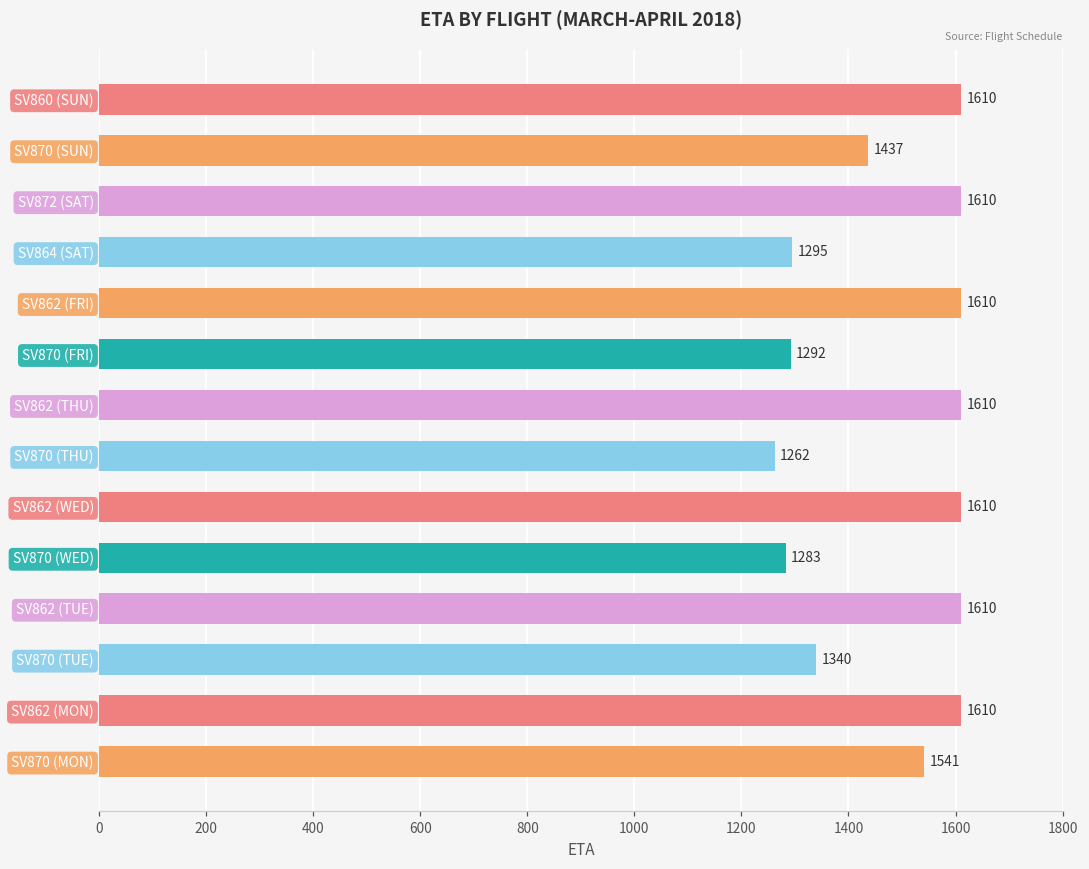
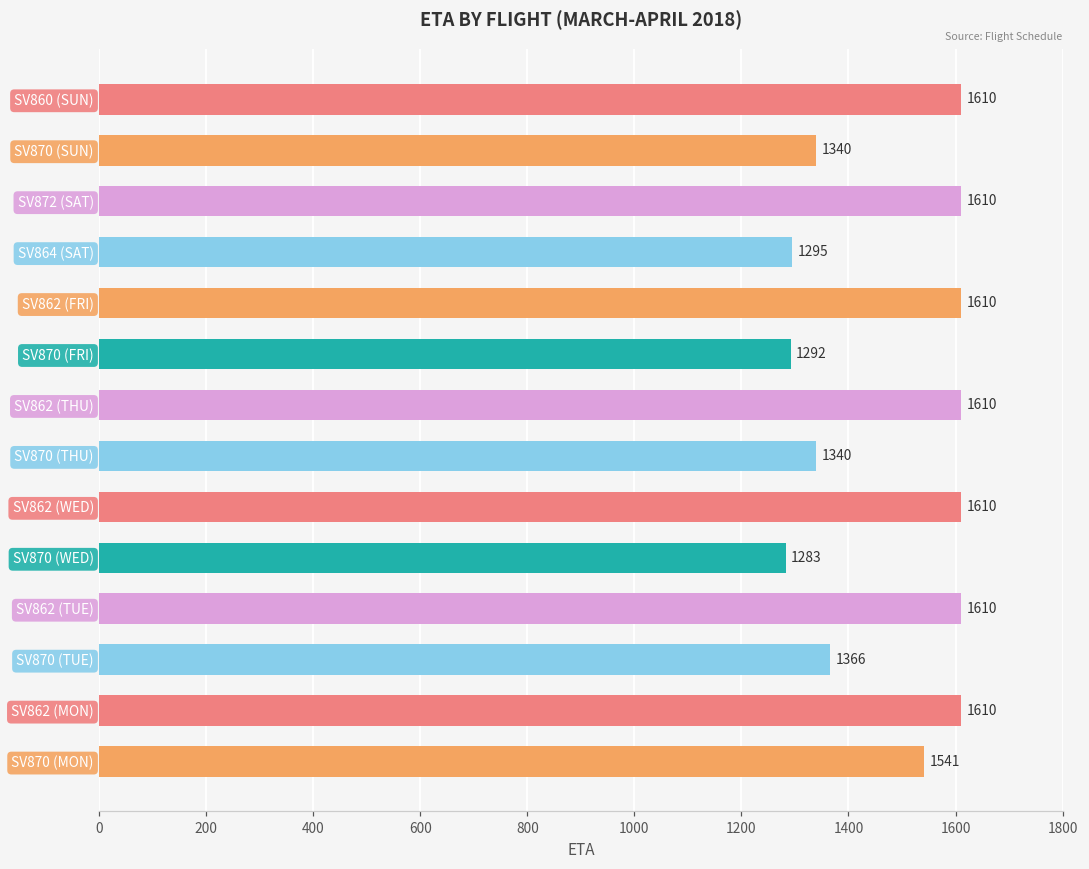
  {
    "SV860 (SUN)": 1610,
-   "SV870 (SUN)": 1437,
+   "SV870 (SUN)": 1340,
    "SV872 (SAT)": 1610,
    "SV864 (SAT)": 1295,
    "SV862 (FRI)": 1610,
    "SV870 (FRI)": 1292,
    "SV862 (THU)": 1610,
-   "SV870 (THU)": 1262,
+   "SV870 (THU)": 1340,
    "SV862 (WED)": 1610,
    "SV870 (WED)": 1283,
    "SV862 (TUE)": 1610,
-   "SV870 (TUE)": 1340,
+   "SV870 (TUE)": 1366,
    "SV862 (MON)": 1610,
    "SV870 (MON)": 1541
  }
